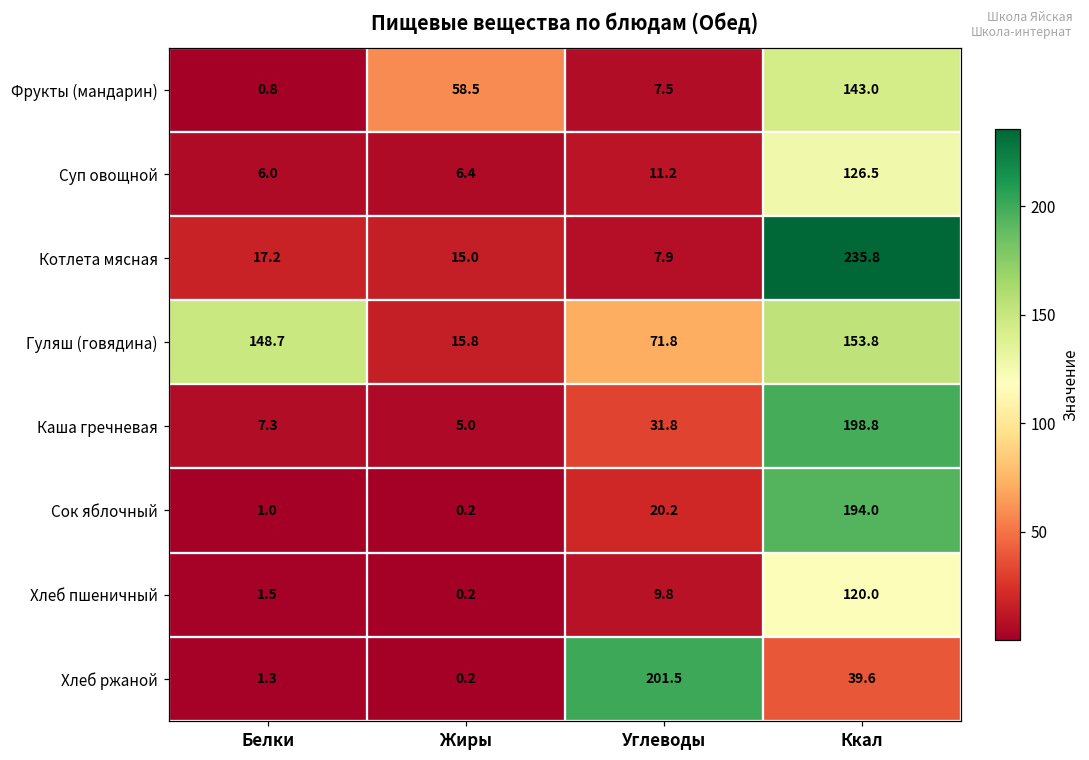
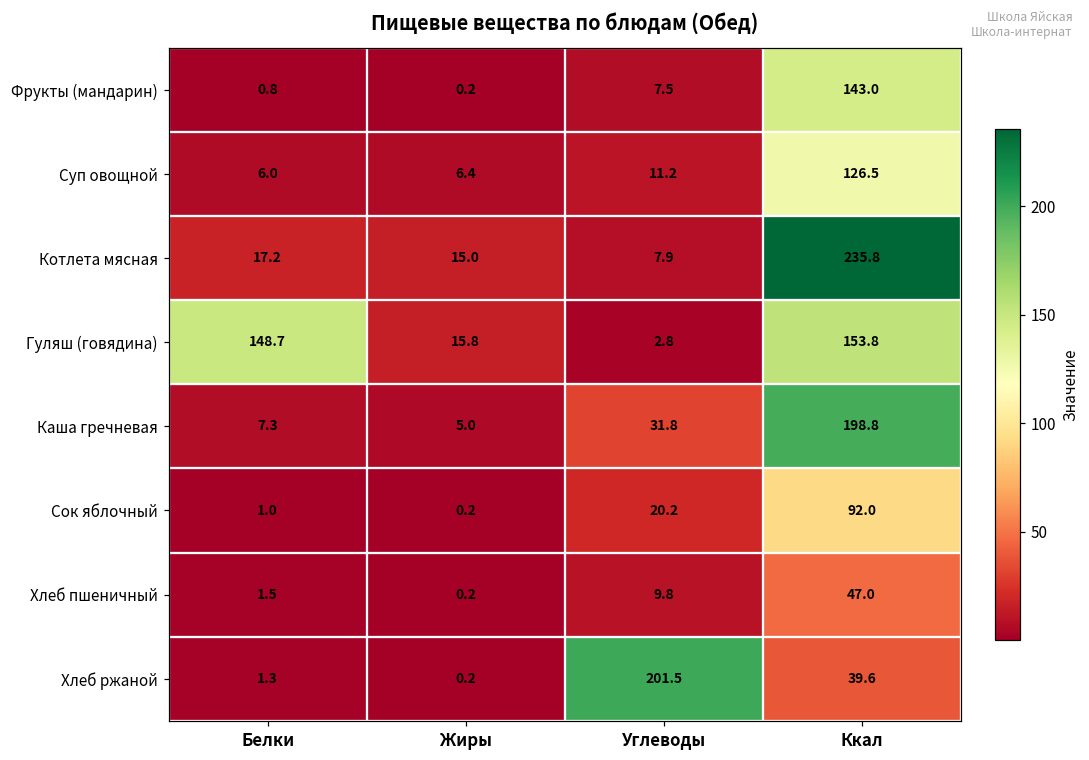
  {
    "Фрукты (мандарин)": {
      "Белки": 0.8,
-     "Жиры": 58.5,
+     "Жиры": 0.2,
      "Углеводы": 7.5,
      "Ккал": 143.0
    },
    "Суп овощной": {
      "Белки": 6.0,
      "Жиры": 6.4,
      "Углеводы": 11.2,
      "Ккал": 126.5
    },
    "Котлета мясная": {
      "Белки": 17.2,
      "Жиры": 15.0,
      "Углеводы": 7.9,
      "Ккал": 235.8
    },
    "Гуляш (говядина)": {
      "Белки": 148.7,
      "Жиры": 15.8,
-     "Углеводы": 71.8,
+     "Углеводы": 2.8,
      "Ккал": 153.8
    },
    "Каша гречневая": {
      "Белки": 7.3,
      "Жиры": 5.0,
      "Углеводы": 31.8,
      "Ккал": 198.8
    },
    "Сок яблочный": {
      "Белки": 1.0,
      "Жиры": 0.2,
      "Углеводы": 20.2,
-     "Ккал": 194.0
+     "Ккал": 92.0
    },
    "Хлеб пшеничный": {
      "Белки": 1.5,
      "Жиры": 0.2,
      "Углеводы": 9.8,
-     "Ккал": 120.0
+     "Ккал": 47.0
    },
    "Хлеб ржаной": {
      "Белки": 1.3,
      "Жиры": 0.2,
      "Углеводы": 201.5,
      "Ккал": 39.6
    }
  }
